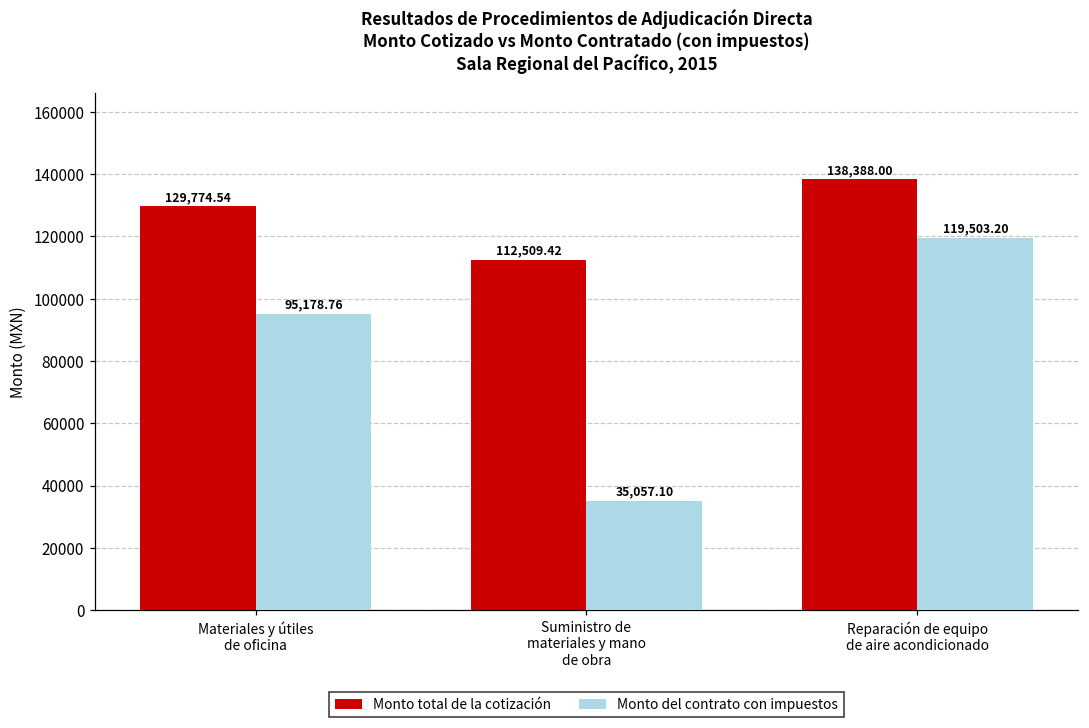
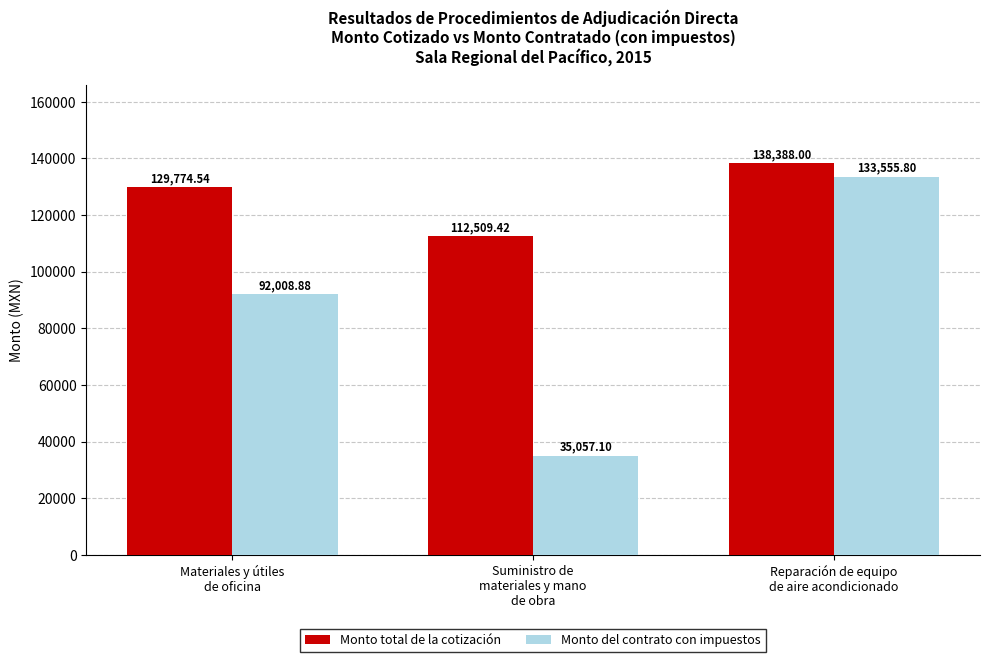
  {
    "Monto total de la cotización": {
      "Materiales y útiles de oficina": "129,774.54",
      "Suministro de materiales y mano de obra": "112,509.42",
      "Reparación de equipo de aire acondicionado": "138,388.00"
    },
    "Monto del contrato con impuestos": {
-     "Materiales y útiles de oficina": "95,178.76",
+     "Materiales y útiles de oficina": "92,008.88",
      "Suministro de materiales y mano de obra": "35,057.10",
-     "Reparación de equipo de aire acondicionado": "119,503.20"
+     "Reparación de equipo de aire acondicionado": "133,555.80"
    }
  }
